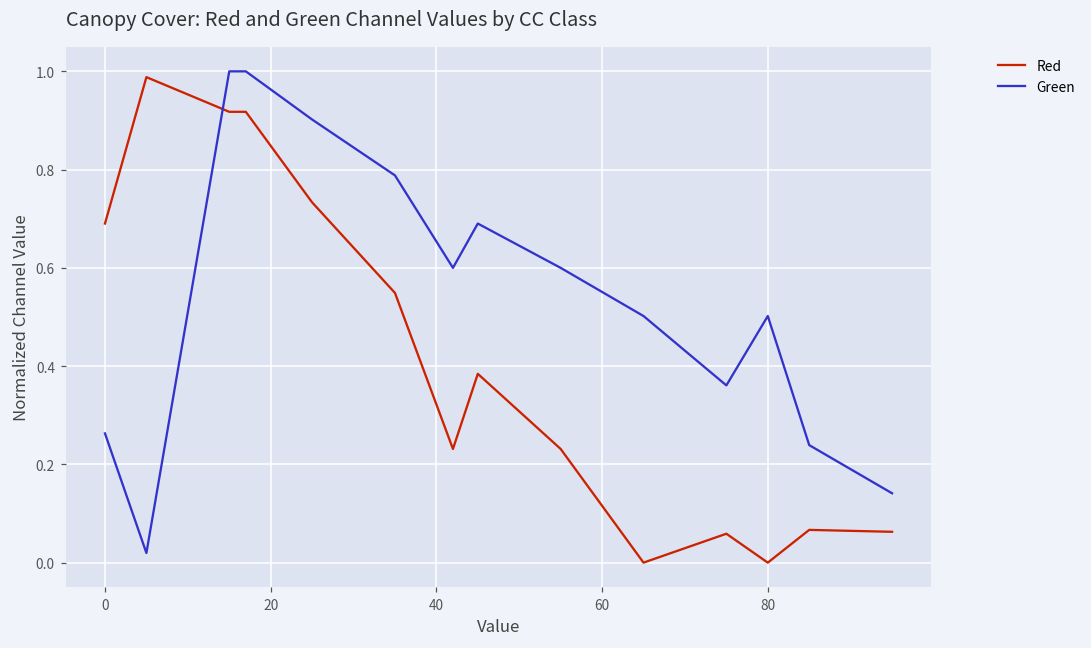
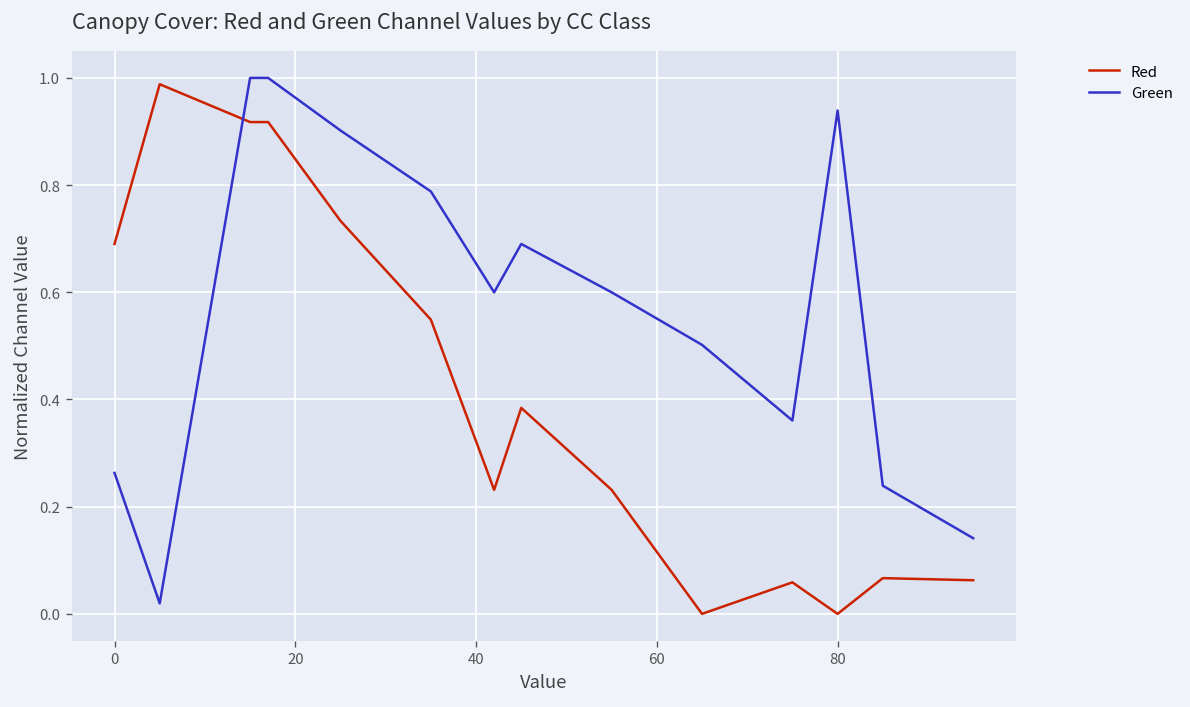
  {
    "Red": {
      "0": 0.69,
      "80": 0.00
    },
    "Green": {
      "0": 0.26,
-     "80": 0.50
+     "80": 0.94
    }
  }
